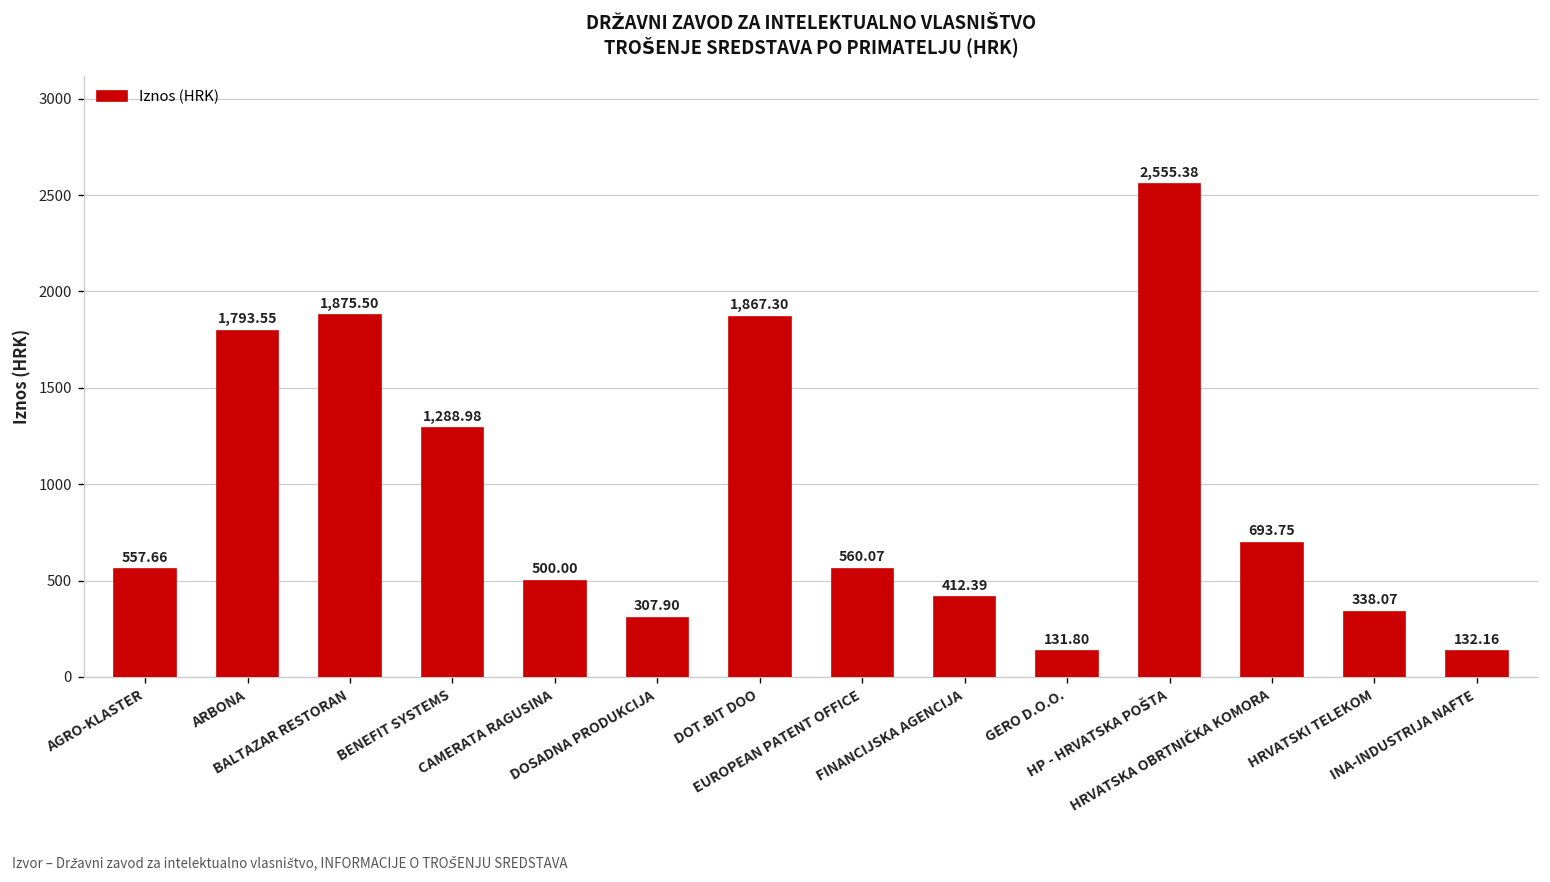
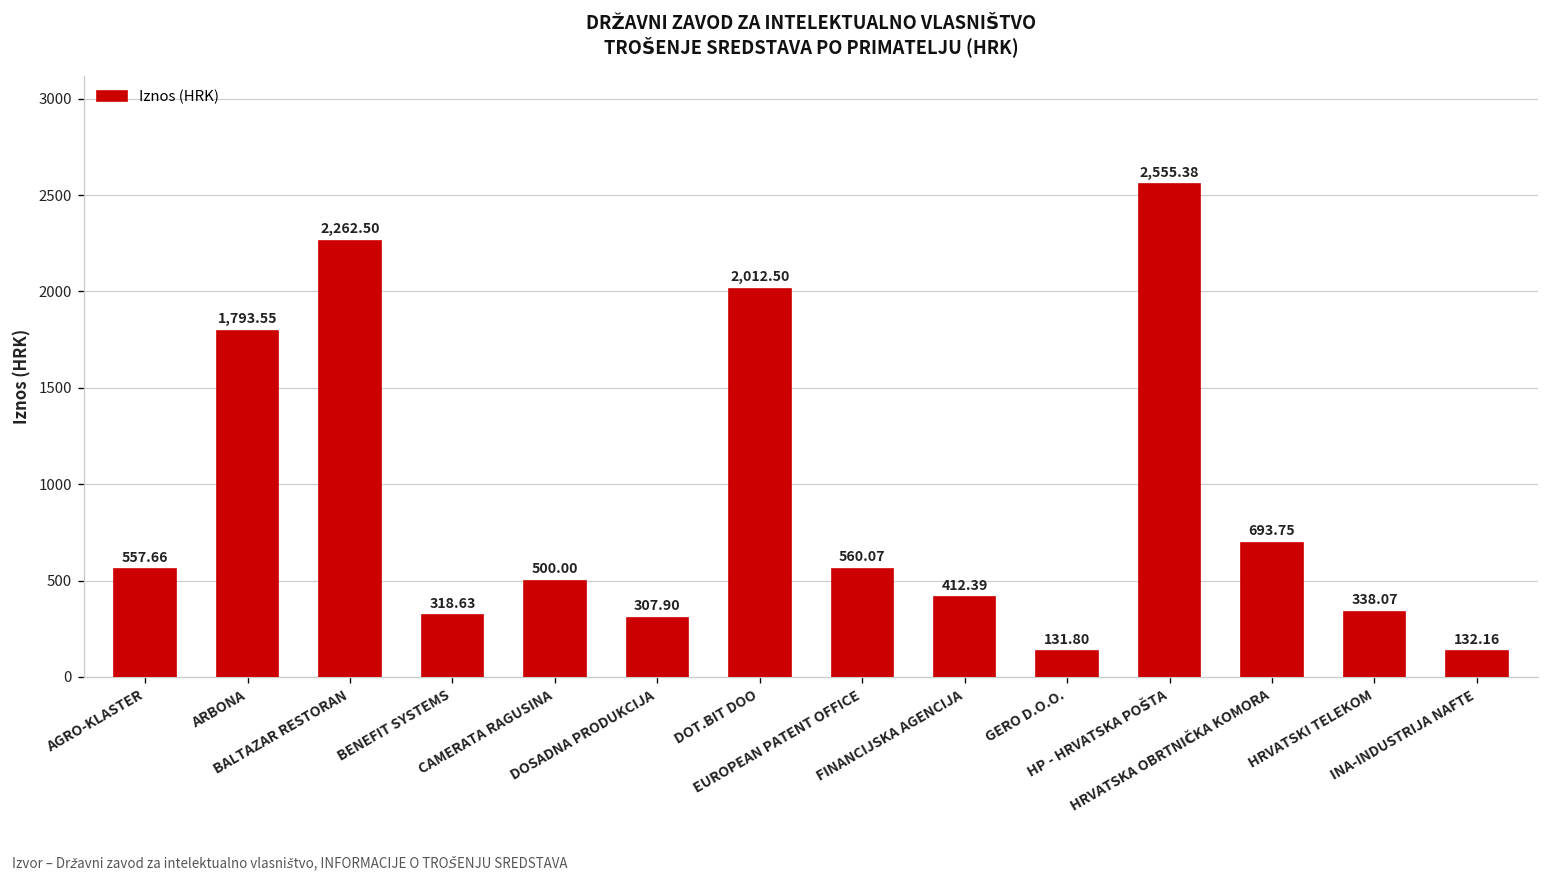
  {
    "AGRO-KLASTER": "557.66",
    "ARBONA": "1,793.55",
-   "BALTAZAR RESTORAN": "1,875.50",
-   "BENEFIT SYSTEMS": "1,288.98",
+   "BALTAZAR RESTORAN": "2,262.50",
+   "BENEFIT SYSTEMS": "318.63",
    "CAMERATA RAGUSINA": "500.00",
    "DOSADNA PRODUKCIJA": "307.90",
-   "DOT.BIT DOO": "1,867.30",
+   "DOT.BIT DOO": "2,012.50",
    "EUROPEAN PATENT OFFICE": "560.07",
    "FINANCIJSKA AGENCIJA": "412.39",
    "GERO D.O.O.": "131.80",
    "HP - HRVATSKA POŠTA": "2,555.38",
    "HRVATSKA OBRTNIČKA KOMORA": "693.75",
    "HRVATSKI TELEKOM": "338.07",
    "INA-INDUSTRIJA NAFTE": "132.16"
  }
